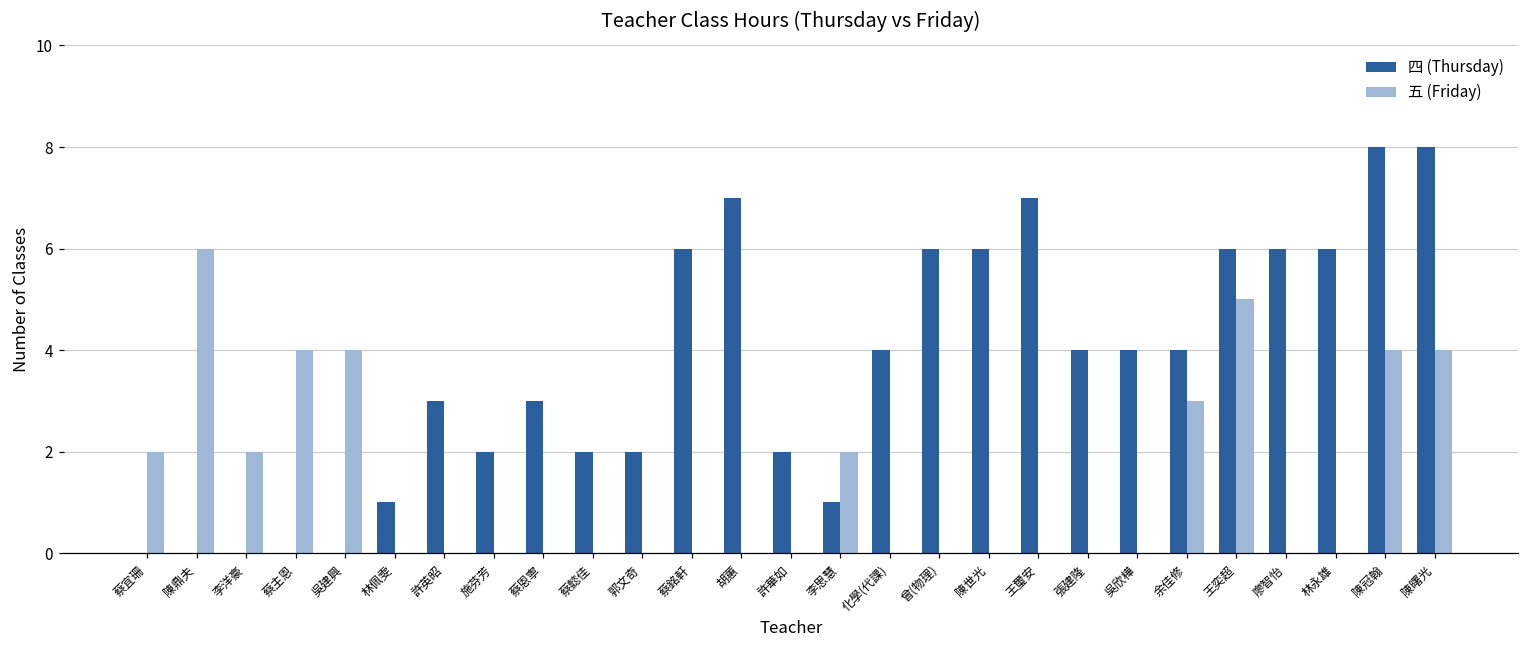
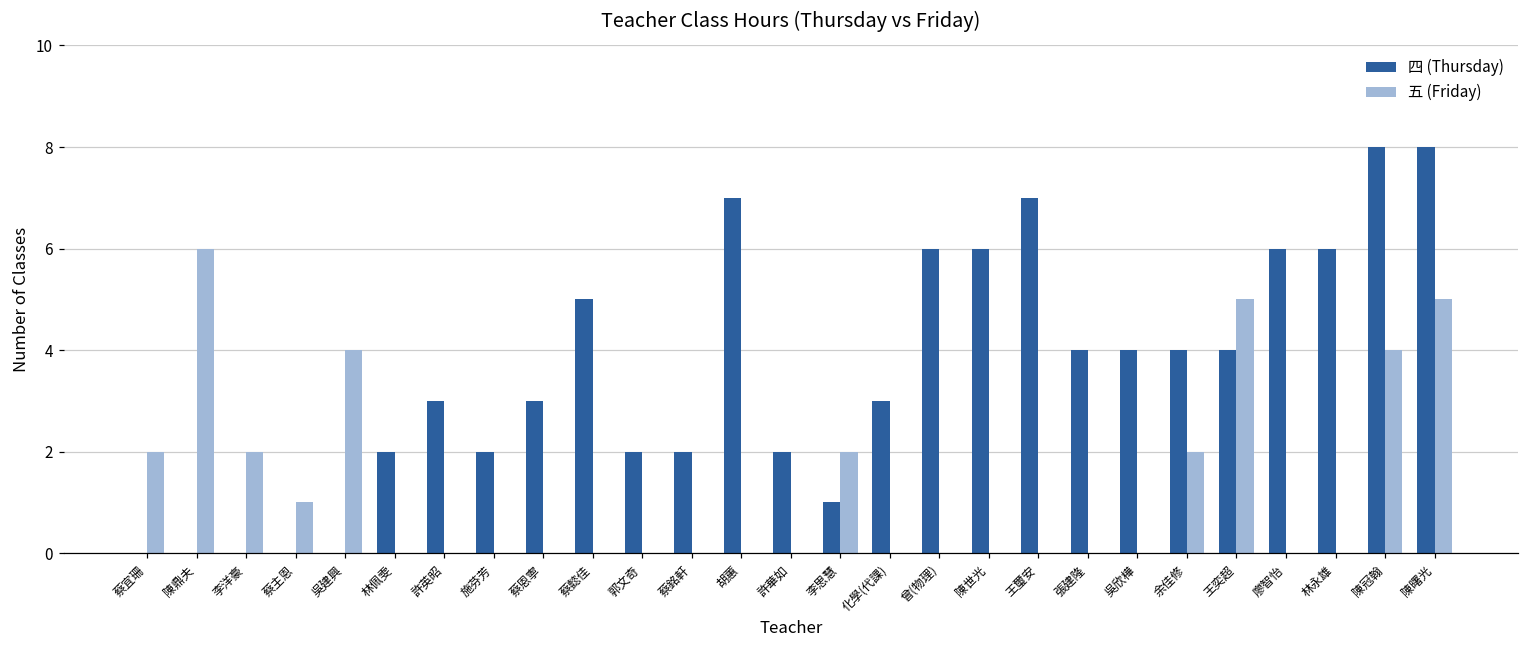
  {
    "四 (Thursday)": {
      "蔡宜珊": 0,
      "陳鼎夫": 0,
      "李洋豪": 0,
      "蔡主恩": 0,
      "吳建興": 0,
-     "林佩雯": 1,
+     "林佩雯": 2,
      "許英昭": 3,
      "施芬芳": 2,
      "蔡恩寧": 3,
-     "蔡懿佳": 2,
+     "蔡懿佳": 5,
      "郭文奇": 2,
-     "蔡銘軒": 6,
+     "蔡銘軒": 2,
      "胡蕙": 7,
      "許華如": 2,
      "李思慧": 1,
-     "化學(代課)": 4,
+     "化學(代課)": 3,
      "曾(物理)": 6,
      "陳世光": 6,
      "王璽安": 7,
      "張建隆": 4,
      "吳欣樺": 4,
      "余佳修": 4,
-     "王奕超": 6,
+     "王奕超": 4,
      "廖智怡": 6,
      "林永雄": 6,
      "陳冠翰": 8,
      "陳曙光": 8
    },
    "五 (Friday)": {
      "蔡宜珊": 2,
      "陳鼎夫": 6,
      "李洋豪": 2,
-     "蔡主恩": 4,
+     "蔡主恩": 1,
      "吳建興": 4,
      "林佩雯": 0,
      "許英昭": 0,
      "施芬芳": 0,
      "蔡恩寧": 0,
      "蔡懿佳": 0,
      "郭文奇": 0,
      "蔡銘軒": 0,
      "胡蕙": 0,
      "許華如": 0,
      "李思慧": 2,
      "化學(代課)": 0,
      "曾(物理)": 0,
      "陳世光": 0,
      "王璽安": 0,
      "張建隆": 0,
      "吳欣樺": 0,
-     "余佳修": 3,
+     "余佳修": 2,
      "王奕超": 5,
      "廖智怡": 0,
      "林永雄": 0,
      "陳冠翰": 4,
-     "陳曙光": 4
+     "陳曙光": 5
    }
  }
